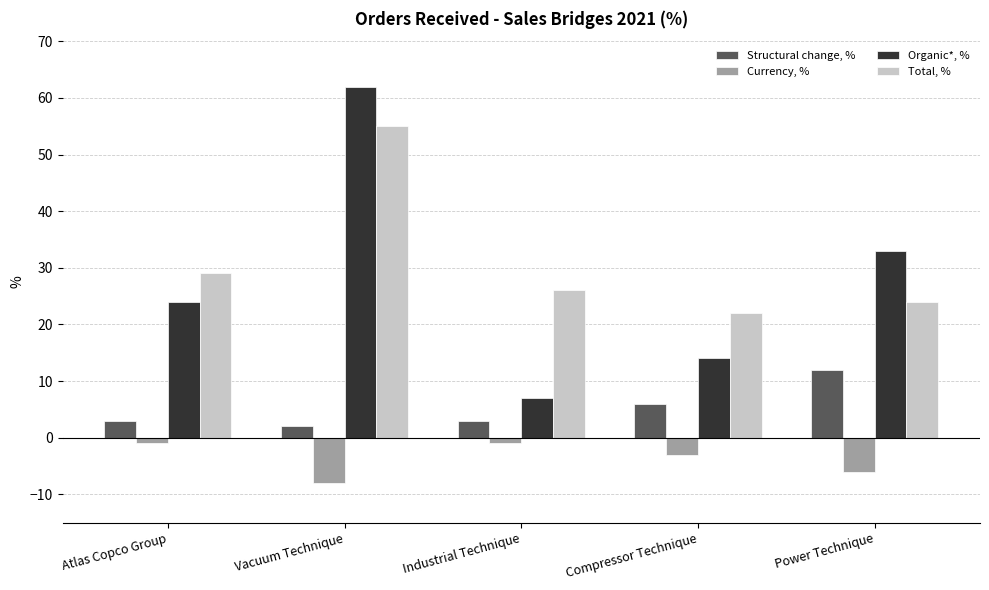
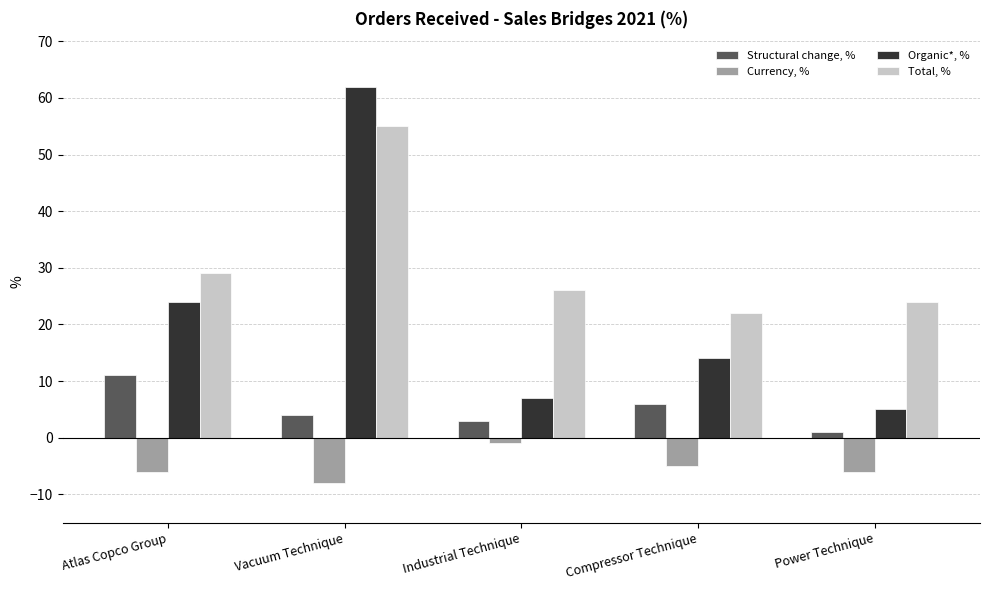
  {
    "Structural change, %": {
-     "Atlas Copco Group": 3,
-     "Vacuum Technique": 2,
+     "Atlas Copco Group": 11,
+     "Vacuum Technique": 4,
      "Industrial Technique": 3,
      "Compressor Technique": 6,
-     "Power Technique": 12
+     "Power Technique": 1
    },
    "Currency, %": {
-     "Atlas Copco Group": -1,
+     "Atlas Copco Group": -6,
      "Vacuum Technique": -8,
      "Industrial Technique": -1,
-     "Compressor Technique": -3,
+     "Compressor Technique": -5,
      "Power Technique": -6
    },
    "Organic*, %": {
      "Atlas Copco Group": 24,
      "Vacuum Technique": 62,
      "Industrial Technique": 7,
      "Compressor Technique": 14,
-     "Power Technique": 33
+     "Power Technique": 5
    },
    "Total, %": {
      "Atlas Copco Group": 29,
      "Vacuum Technique": 55,
      "Industrial Technique": 26,
      "Compressor Technique": 22,
      "Power Technique": 24
    }
  }
